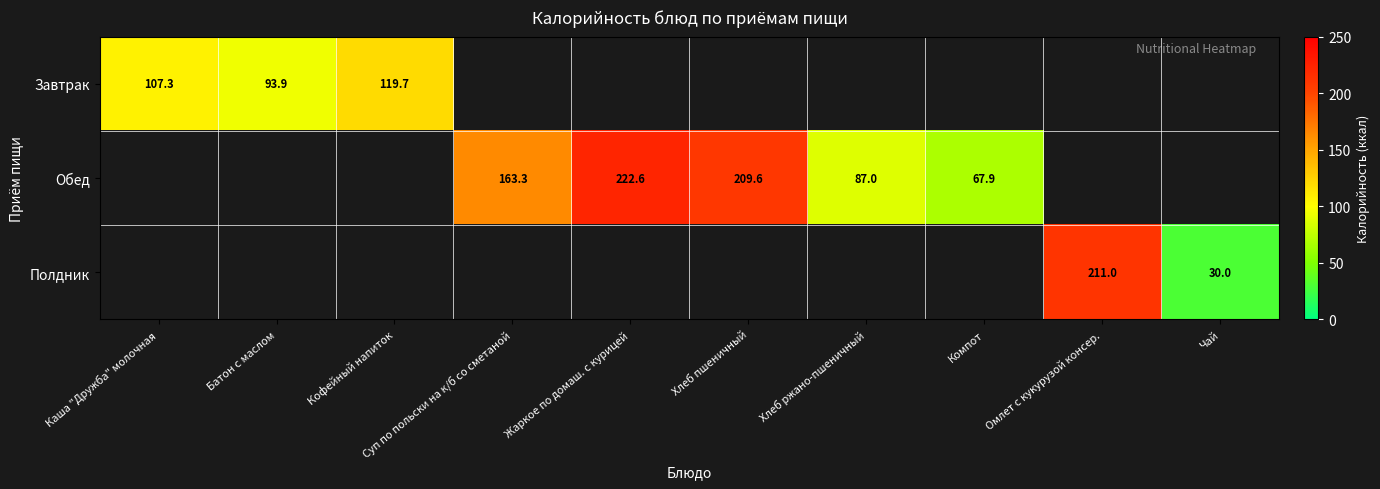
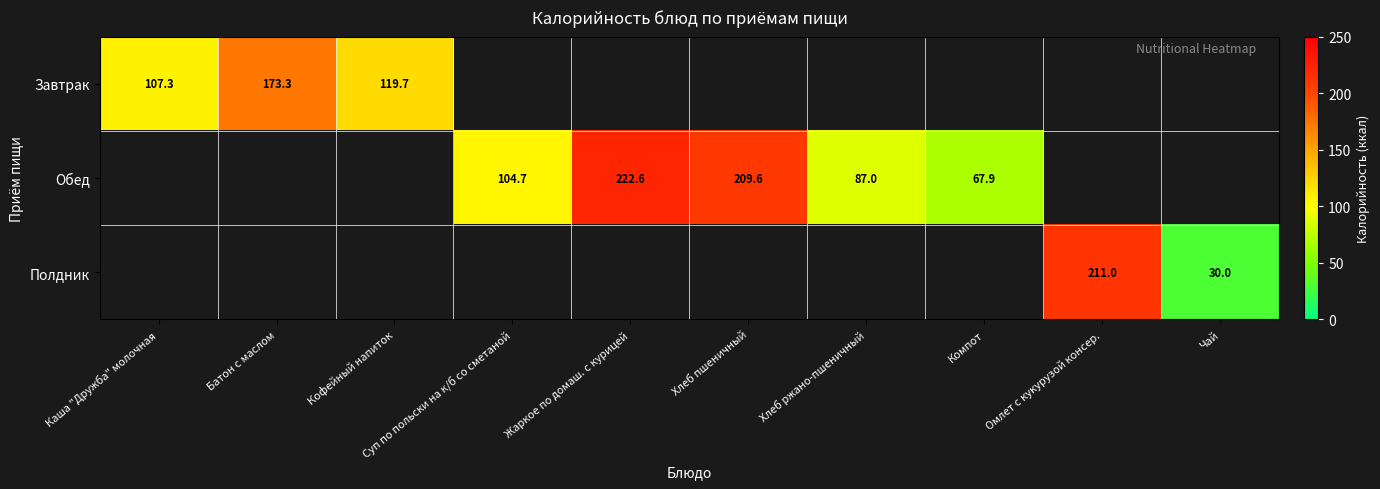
  {
    "Завтрак": {
      "Каша \"Дружба\" молочная": 107.3,
-     "Батон с маслом": 93.9,
+     "Батон с маслом": 173.3,
      "Кофейный напиток": 119.7
    },
    "Обед": {
-     "Суп по польски на к/б со сметаной": 163.3,
+     "Суп по польски на к/б со сметаной": 104.7,
      "Жаркое по домаш. с курицей": 222.6,
      "Хлеб пшеничный": 209.6,
      "Хлеб ржано-пшеничный": 87.0,
      "Компот": 67.9
    },
    "Полдник": {
      "Омлет с кукурузой консер.": 211.0,
      "Чай": 30.0
    }
  }
